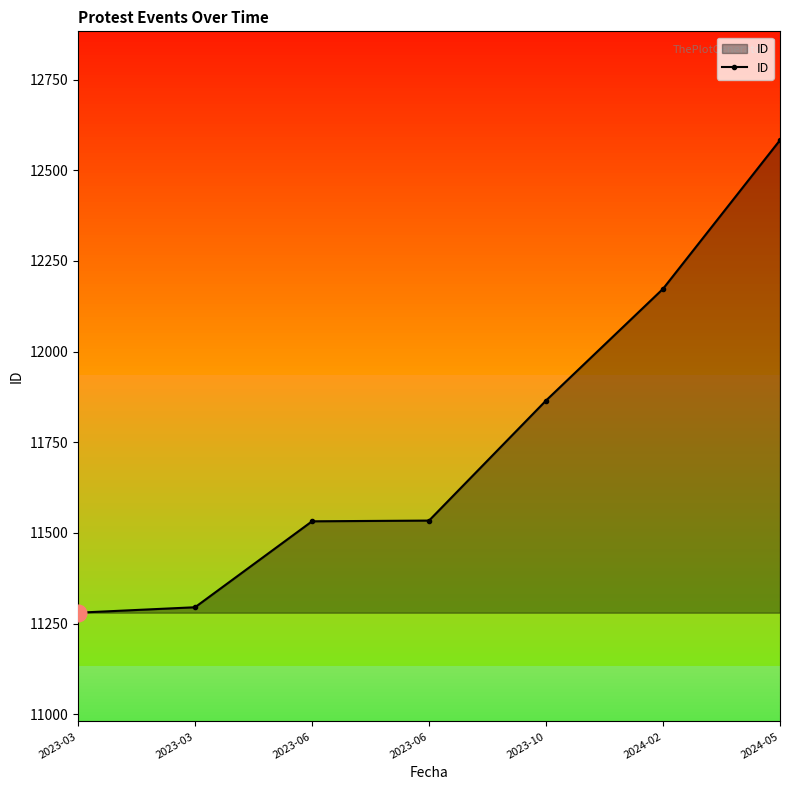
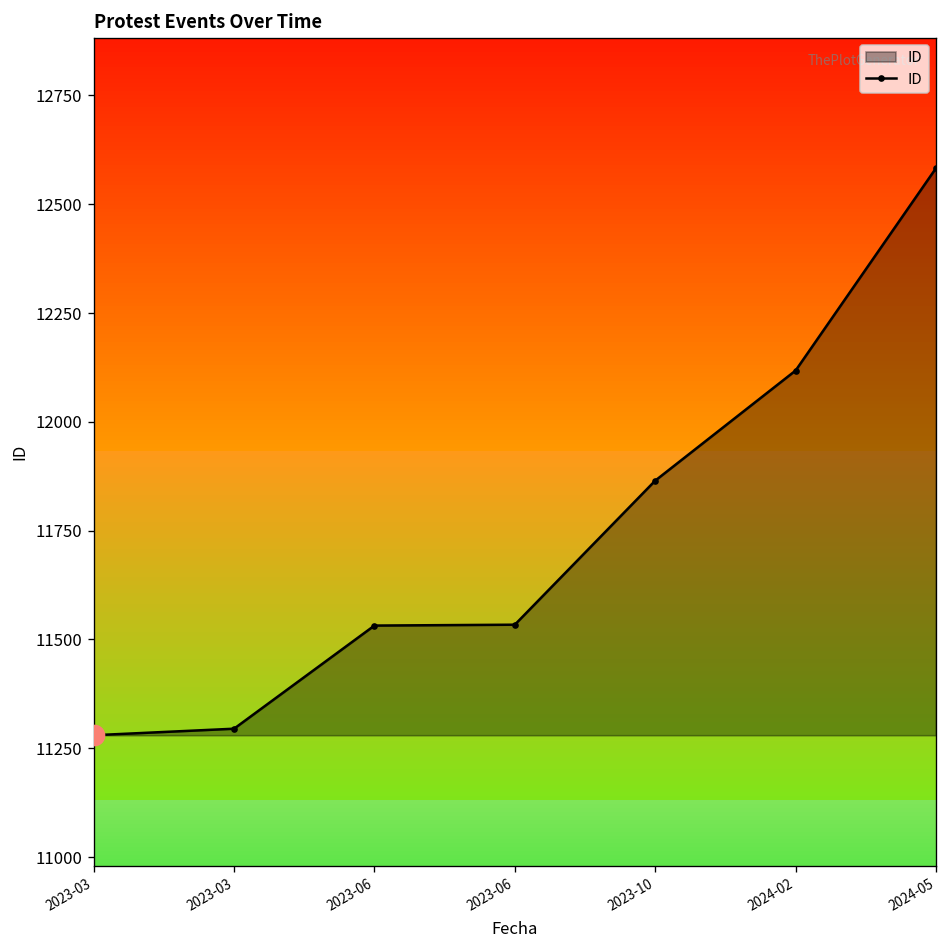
  {
    "ID": {
      "2023-10": 11870,
-     "2024-02": 12170,
+     "2024-02": 12120,
      "2024-05": 12580
    }
  }
